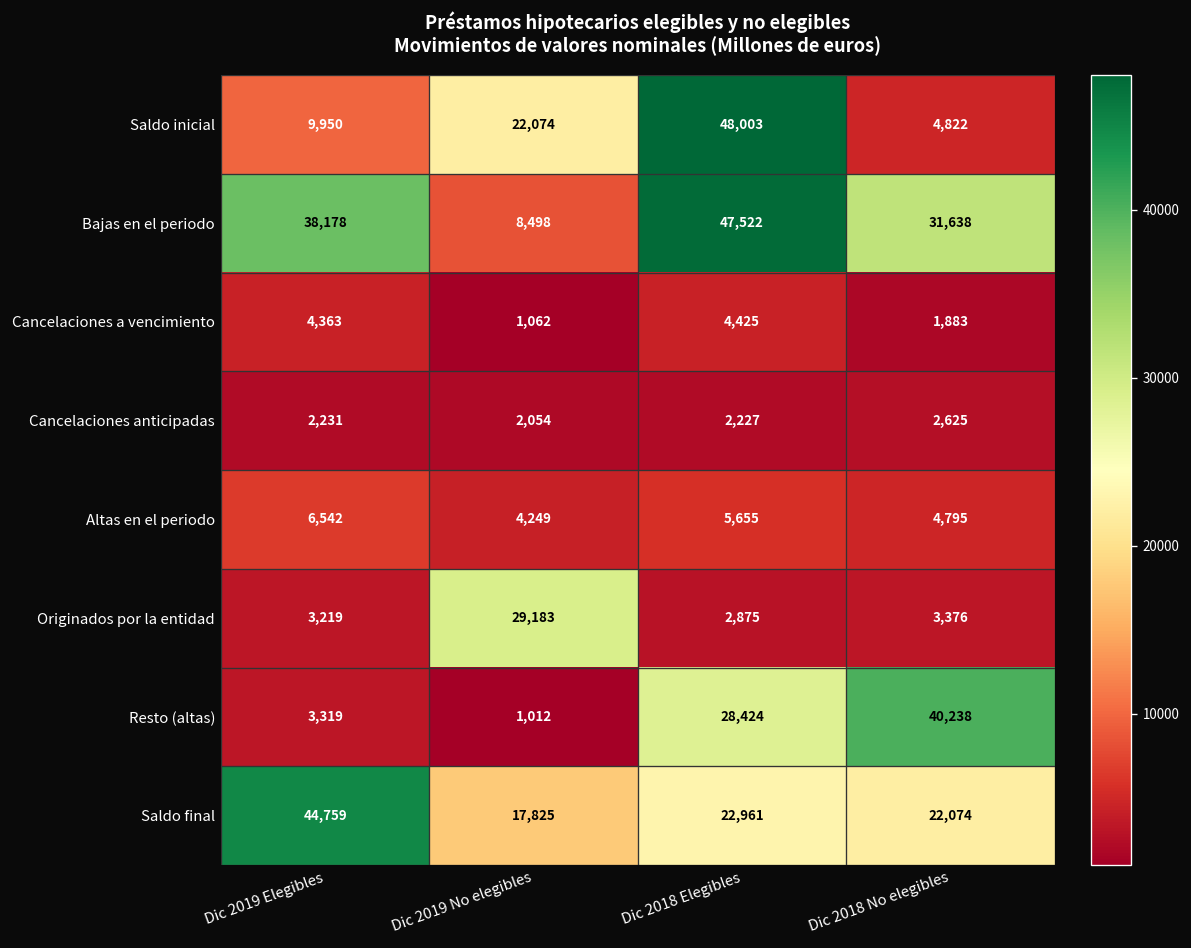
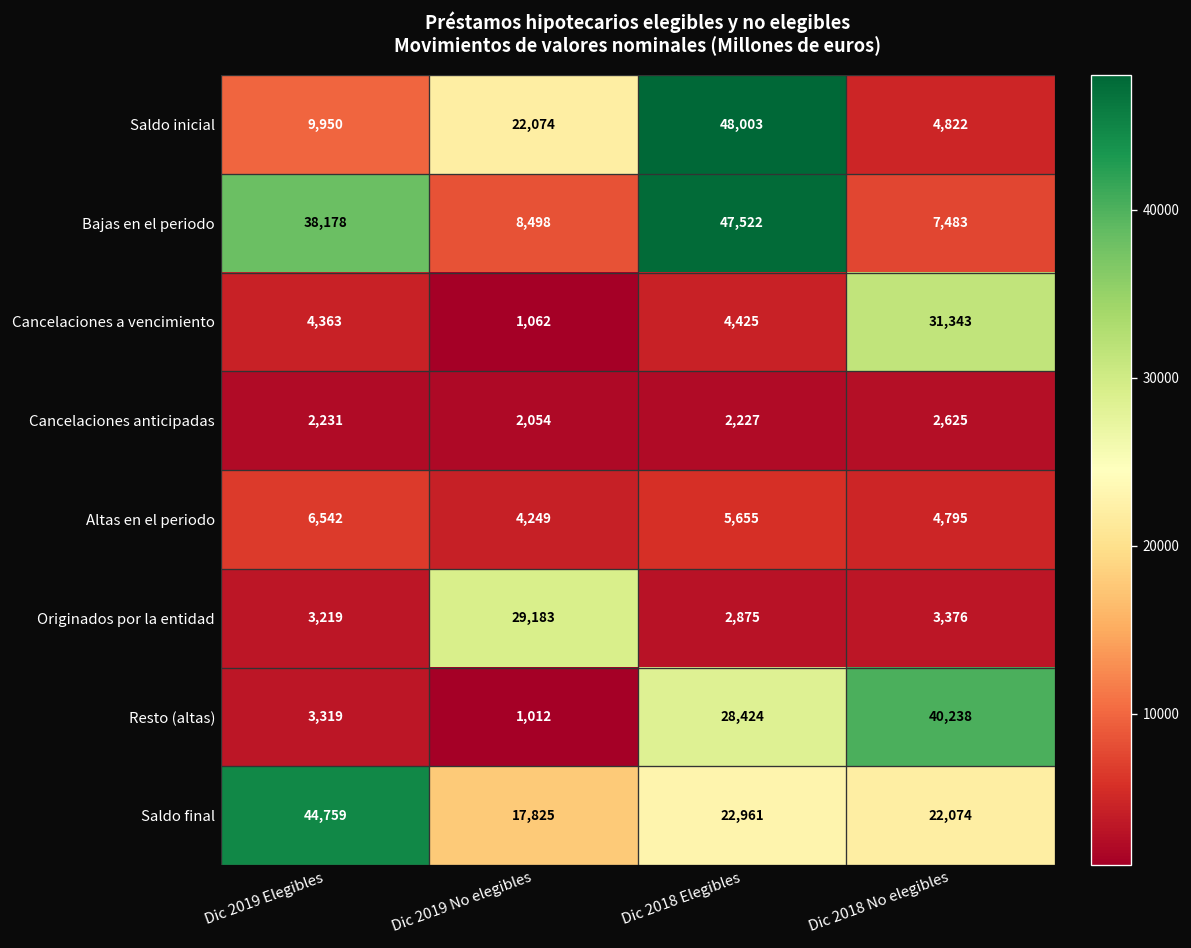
  {
    "Saldo inicial": {
      "Dic 2019 Elegibles": "9,950",
      "Dic 2019 No elegibles": "22,074",
      "Dic 2018 Elegibles": "48,003",
      "Dic 2018 No elegibles": "4,822"
    },
    "Bajas en el periodo": {
      "Dic 2019 Elegibles": "38,178",
      "Dic 2019 No elegibles": "8,498",
      "Dic 2018 Elegibles": "47,522",
-     "Dic 2018 No elegibles": "31,638"
+     "Dic 2018 No elegibles": "7,483"
    },
    "Cancelaciones a vencimiento": {
      "Dic 2019 Elegibles": "4,363",
      "Dic 2019 No elegibles": "1,062",
      "Dic 2018 Elegibles": "4,425",
-     "Dic 2018 No elegibles": "1,883"
+     "Dic 2018 No elegibles": "31,343"
    },
    "Cancelaciones anticipadas": {
      "Dic 2019 Elegibles": "2,231",
      "Dic 2019 No elegibles": "2,054",
      "Dic 2018 Elegibles": "2,227",
      "Dic 2018 No elegibles": "2,625"
    },
    "Altas en el periodo": {
      "Dic 2019 Elegibles": "6,542",
      "Dic 2019 No elegibles": "4,249",
      "Dic 2018 Elegibles": "5,655",
      "Dic 2018 No elegibles": "4,795"
    },
    "Originados por la entidad": {
      "Dic 2019 Elegibles": "3,219",
      "Dic 2019 No elegibles": "29,183",
      "Dic 2018 Elegibles": "2,875",
      "Dic 2018 No elegibles": "3,376"
    },
    "Resto (altas)": {
      "Dic 2019 Elegibles": "3,319",
      "Dic 2019 No elegibles": "1,012",
      "Dic 2018 Elegibles": "28,424",
      "Dic 2018 No elegibles": "40,238"
    },
    "Saldo final": {
      "Dic 2019 Elegibles": "44,759",
      "Dic 2019 No elegibles": "17,825",
      "Dic 2018 Elegibles": "22,961",
      "Dic 2018 No elegibles": "22,074"
    }
  }
